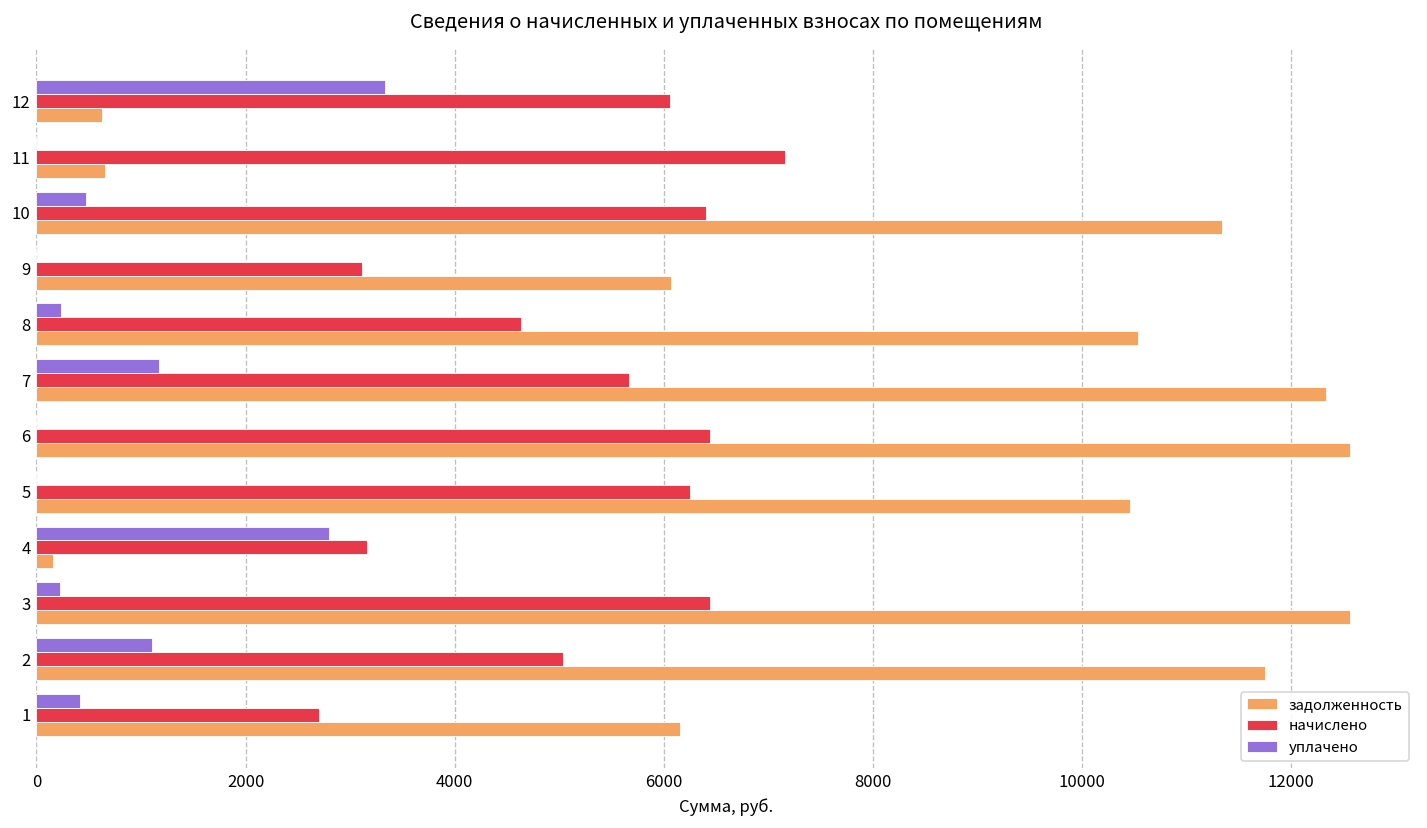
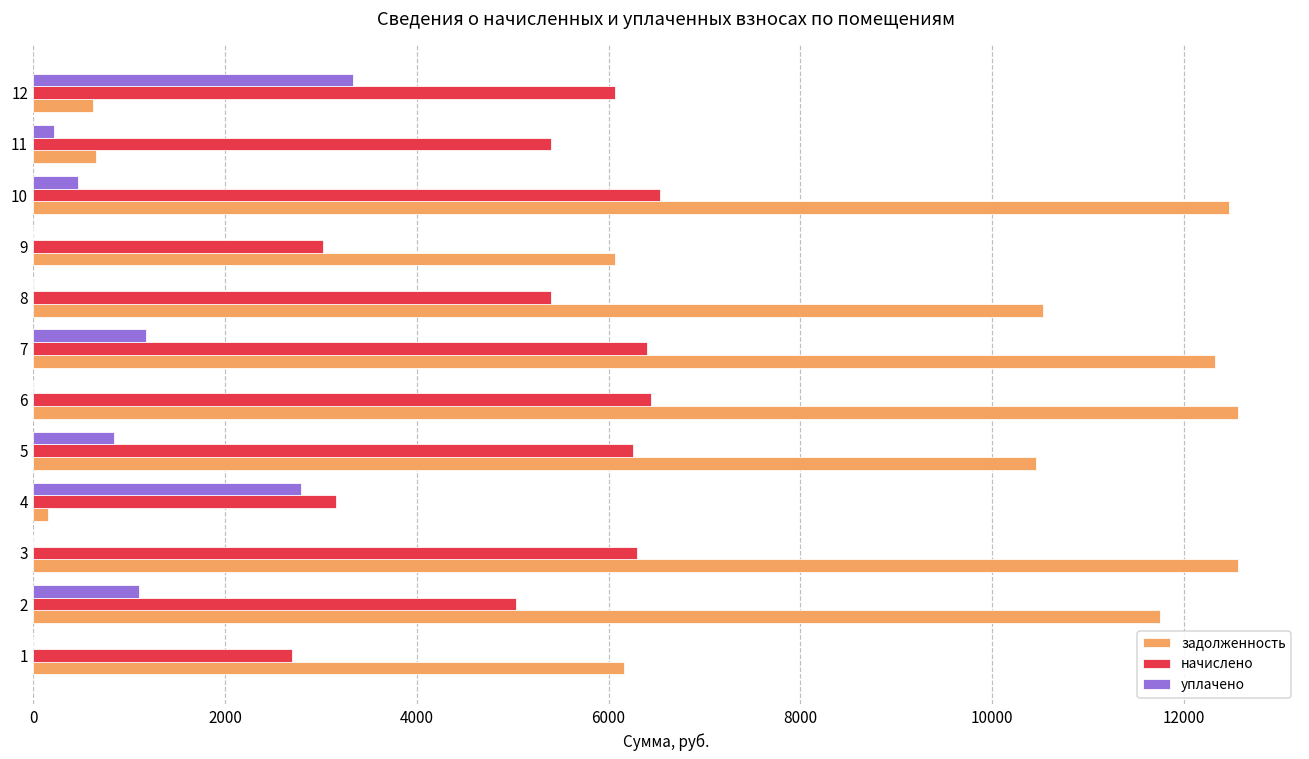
  {
    "задолженность": {
      "12": 600,
      "11": 700,
-     "10": 11300,
+     "10": 12500,
      "9": 6100,
      "8": 10500,
      "7": 12300,
      "6": 12600,
      "5": 10500,
      "4": 200,
      "3": 12600,
      "2": 11800,
      "1": 6200
    },
    "начислено": {
      "12": 6100,
-     "11": 7200,
-     "10": 6400,
-     "9": 3100,
-     "8": 4600,
-     "7": 5700,
+     "11": 5400,
+     "10": 6500,
+     "9": 3000,
+     "8": 5400,
+     "7": 6400,
      "6": 6400,
      "5": 6300,
      "4": 3200,
-     "3": 6400,
+     "3": 6300,
      "2": 5000,
      "1": 2700
    },
    "уплачено": {
      "12": 3300,
-     "11": 0,
+     "11": 200,
      "10": 500,
      "9": 0,
-     "8": 200,
+     "8": 0,
      "7": 1200,
      "6": 0,
-     "5": 0,
+     "5": 800,
      "4": 2800,
-     "3": 200,
+     "3": 0,
      "2": 1100,
-     "1": 400
+     "1": 0
    }
  }
